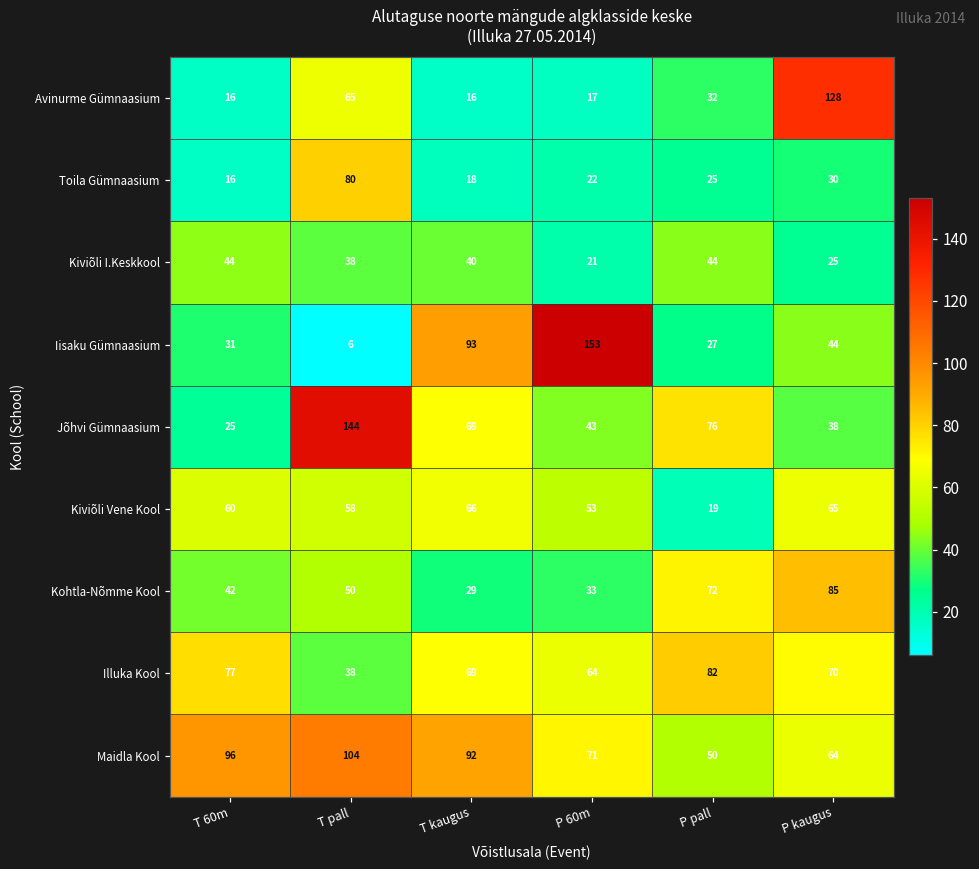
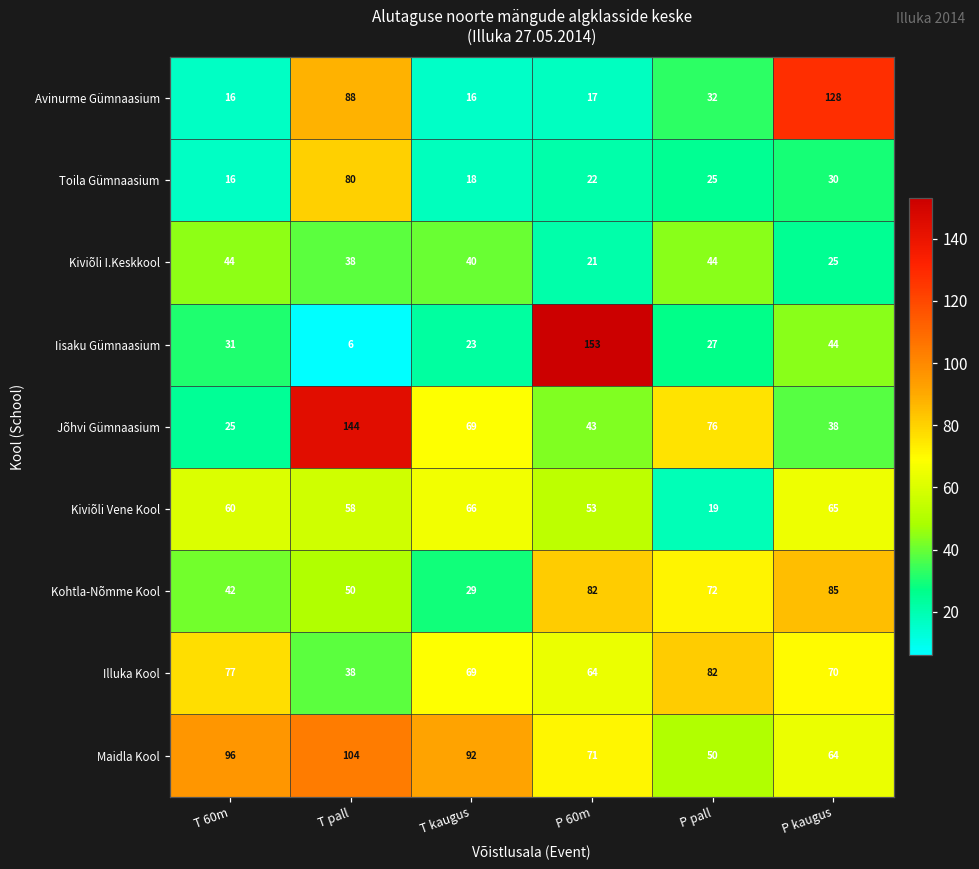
  {
    "Avinurme Gümnaasium": {
      "T 60m": 16,
-     "T pall": 65,
+     "T pall": 88,
      "T kaugus": 16,
      "P 60m": 17,
      "P pall": 32,
      "P kaugus": 128
    },
    "Toila Gümnaasium": {
      "T 60m": 16,
      "T pall": 80,
      "T kaugus": 18,
      "P 60m": 22,
      "P pall": 25,
      "P kaugus": 30
    },
    "Kiviõli I.Keskkool": {
      "T 60m": 44,
      "T pall": 38,
      "T kaugus": 40,
      "P 60m": 21,
      "P pall": 44,
      "P kaugus": 25
    },
    "Iisaku Gümnaasium": {
      "T 60m": 31,
      "T pall": 6,
-     "T kaugus": 93,
+     "T kaugus": 23,
      "P 60m": 153,
      "P pall": 27,
      "P kaugus": 44
    },
    "Jõhvi Gümnaasium": {
      "T 60m": 25,
      "T pall": 144,
      "T kaugus": 69,
      "P 60m": 43,
      "P pall": 76,
      "P kaugus": 38
    },
    "Kiviõli Vene Kool": {
      "T 60m": 60,
      "T pall": 58,
      "T kaugus": 66,
      "P 60m": 53,
      "P pall": 19,
      "P kaugus": 65
    },
    "Kohtla-Nõmme Kool": {
      "T 60m": 42,
      "T pall": 50,
      "T kaugus": 29,
-     "P 60m": 33,
+     "P 60m": 82,
      "P pall": 72,
      "P kaugus": 85
    },
    "Illuka Kool": {
      "T 60m": 77,
      "T pall": 38,
      "T kaugus": 69,
      "P 60m": 64,
      "P pall": 82,
      "P kaugus": 70
    },
    "Maidla Kool": {
      "T 60m": 96,
      "T pall": 104,
      "T kaugus": 92,
      "P 60m": 71,
      "P pall": 50,
      "P kaugus": 64
    }
  }
